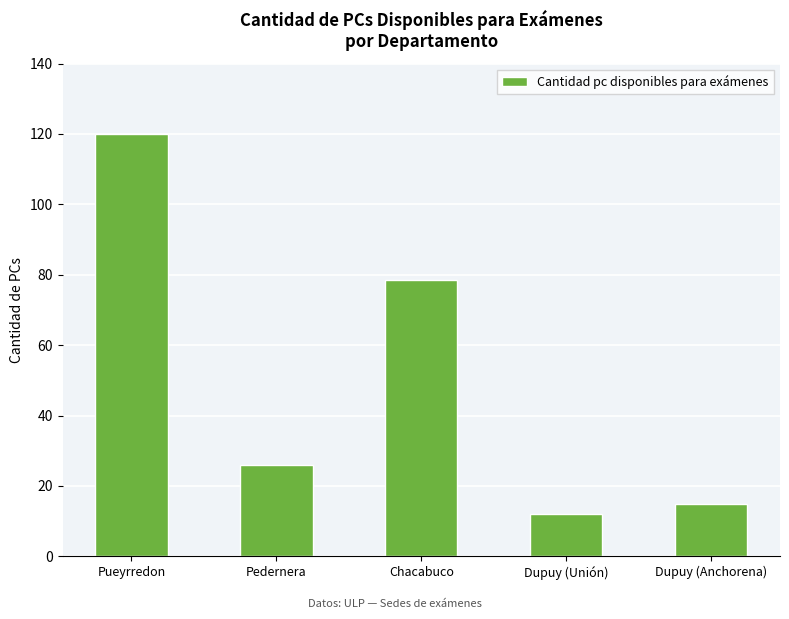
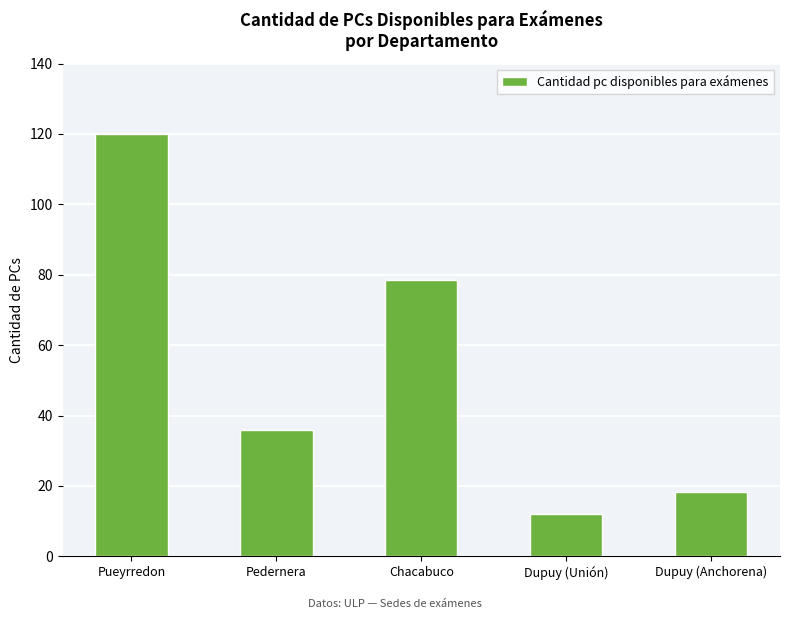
  {
    "Pueyrredon": 120,
-   "Pedernera": 26,
+   "Pedernera": 36,
    "Chacabuco": 79,
    "Dupuy (Unión)": 12,
-   "Dupuy (Anchorena)": 15
+   "Dupuy (Anchorena)": 18
  }
